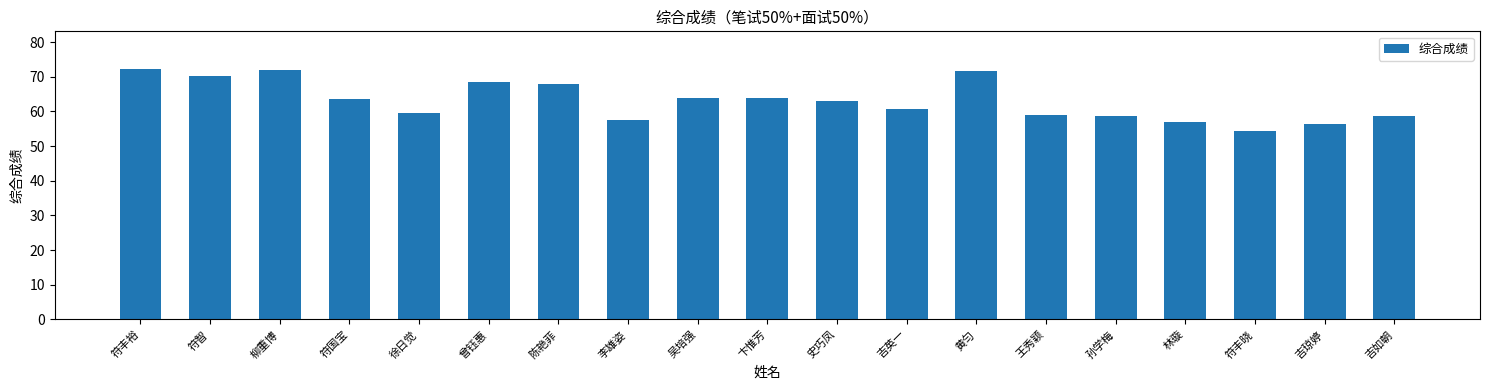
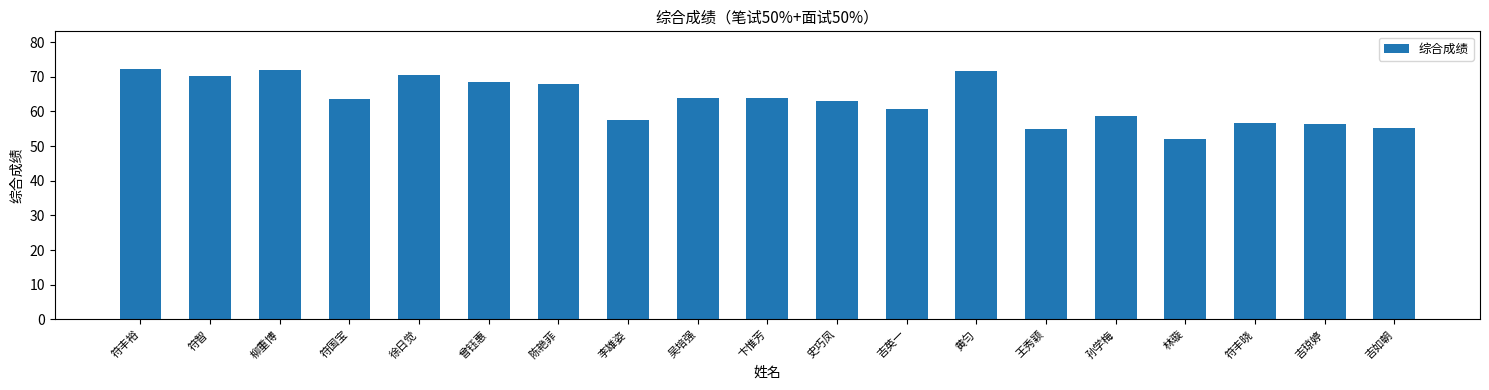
  {
    "符丰裕": 72,
    "符智": 70,
    "柳重博": 72,
    "符国宝": 64,
-   "徐日觉": 60,
+   "徐日觉": 71,
    "曾钰惠": 69,
    "陈艳菲": 68,
    "李雄姿": 58,
    "吴培强": 64,
    "卞惟芳": 64,
    "史巧凤": 63,
    "吉英一": 61,
    "黄匀": 72,
-   "王秀颖": 59,
+   "王秀颖": 55,
    "孙学梅": 59,
-   "林璇": 57,
-   "符丰晓": 54,
+   "林璇": 52,
+   "符丰晓": 57,
    "吉琼婷": 56,
-   "吉如朝": 59
+   "吉如朝": 55
  }
